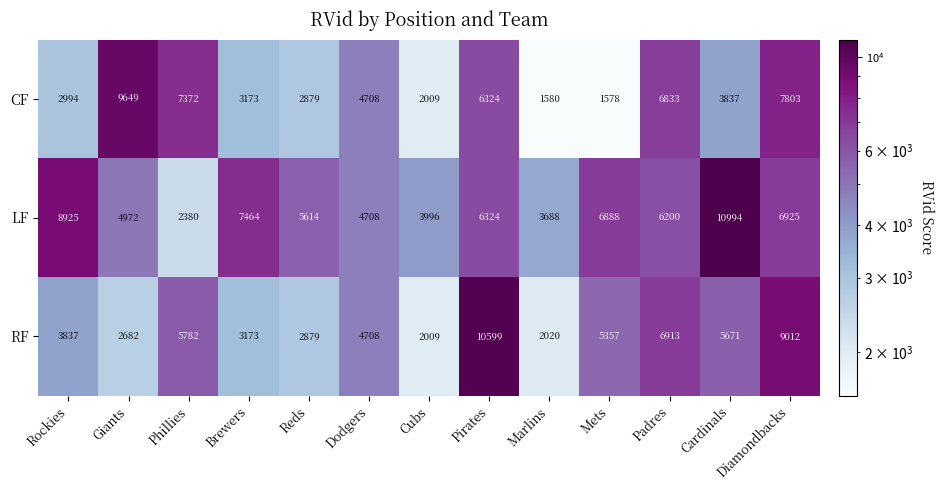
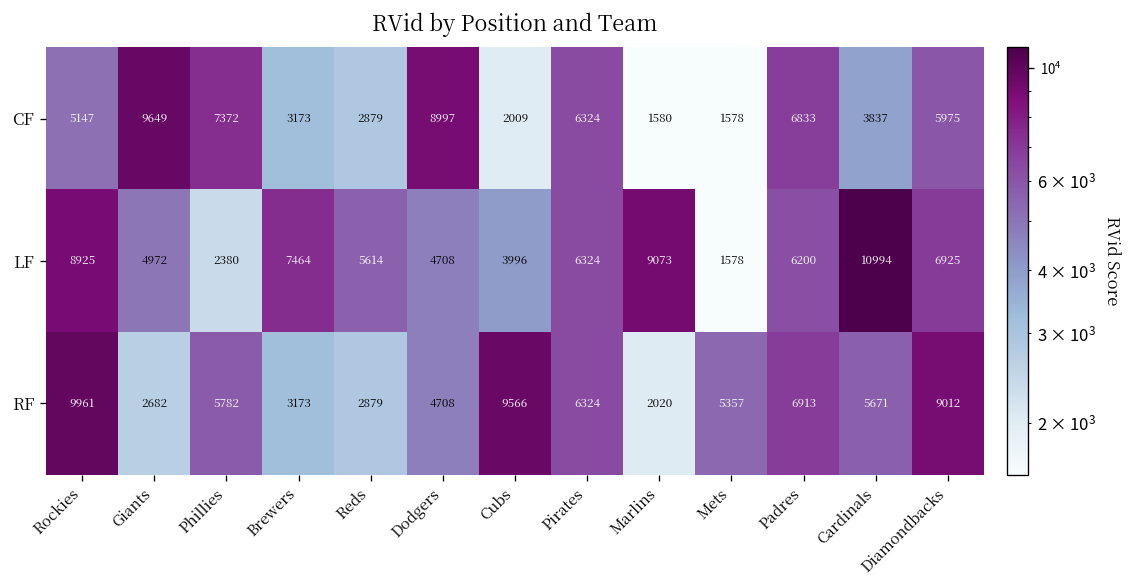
  {
    "CF": {
-     "Rockies": 2994,
+     "Rockies": 5147,
      "Giants": 9649,
      "Phillies": 7372,
      "Brewers": 3173,
      "Reds": 2879,
-     "Dodgers": 4708,
+     "Dodgers": 8997,
      "Cubs": 2009,
      "Pirates": 6324,
      "Marlins": 1580,
      "Mets": 1578,
      "Padres": 6833,
      "Cardinals": 3837,
-     "Diamondbacks": 7803
+     "Diamondbacks": 5975
    },
    "LF": {
      "Rockies": 8925,
      "Giants": 4972,
      "Phillies": 2380,
      "Brewers": 7464,
      "Reds": 5614,
      "Dodgers": 4708,
      "Cubs": 3996,
      "Pirates": 6324,
-     "Marlins": 3688,
-     "Mets": 6888,
+     "Marlins": 9073,
+     "Mets": 1578,
      "Padres": 6200,
      "Cardinals": 10994,
      "Diamondbacks": 6925
    },
    "RF": {
-     "Rockies": 3837,
+     "Rockies": 9961,
      "Giants": 2682,
      "Phillies": 5782,
      "Brewers": 3173,
      "Reds": 2879,
      "Dodgers": 4708,
-     "Cubs": 2009,
-     "Pirates": 10599,
+     "Cubs": 9566,
+     "Pirates": 6324,
      "Marlins": 2020,
      "Mets": 5357,
      "Padres": 6913,
      "Cardinals": 5671,
      "Diamondbacks": 9012
    }
  }
